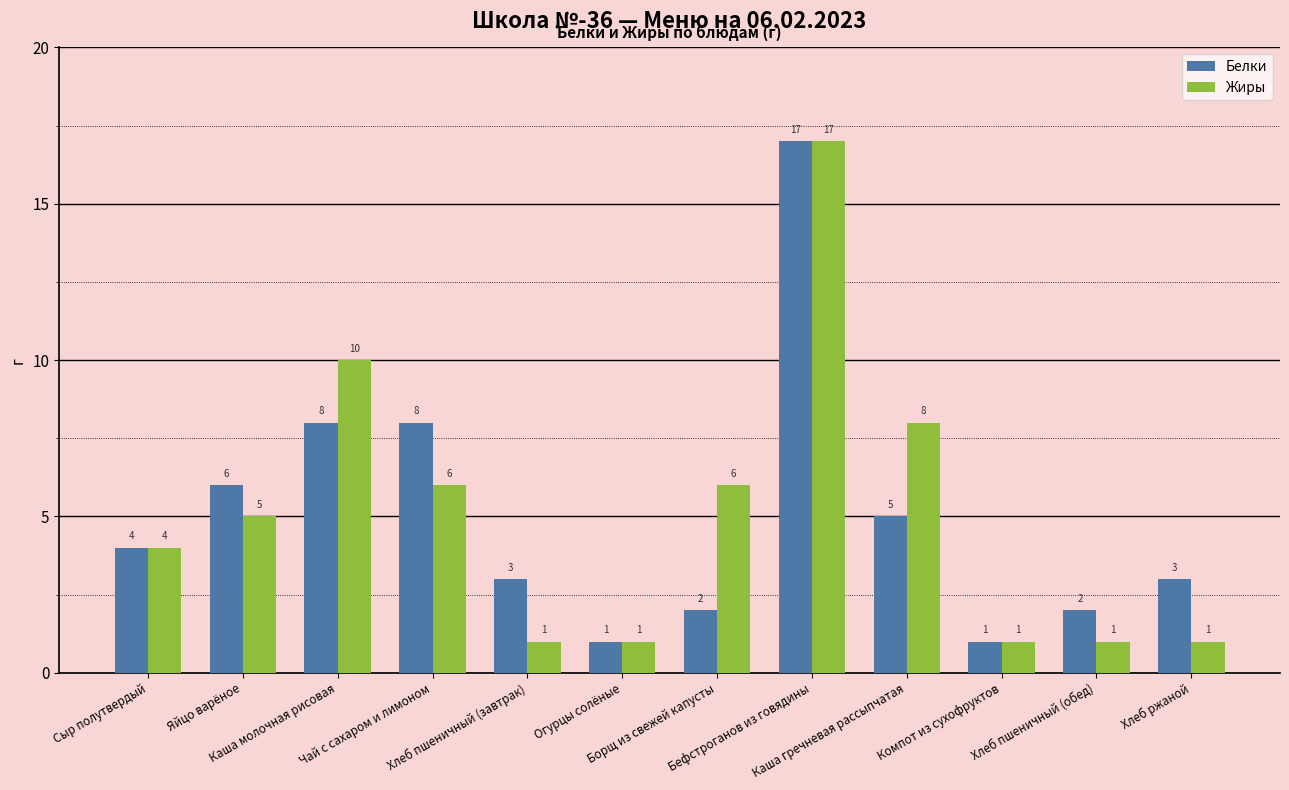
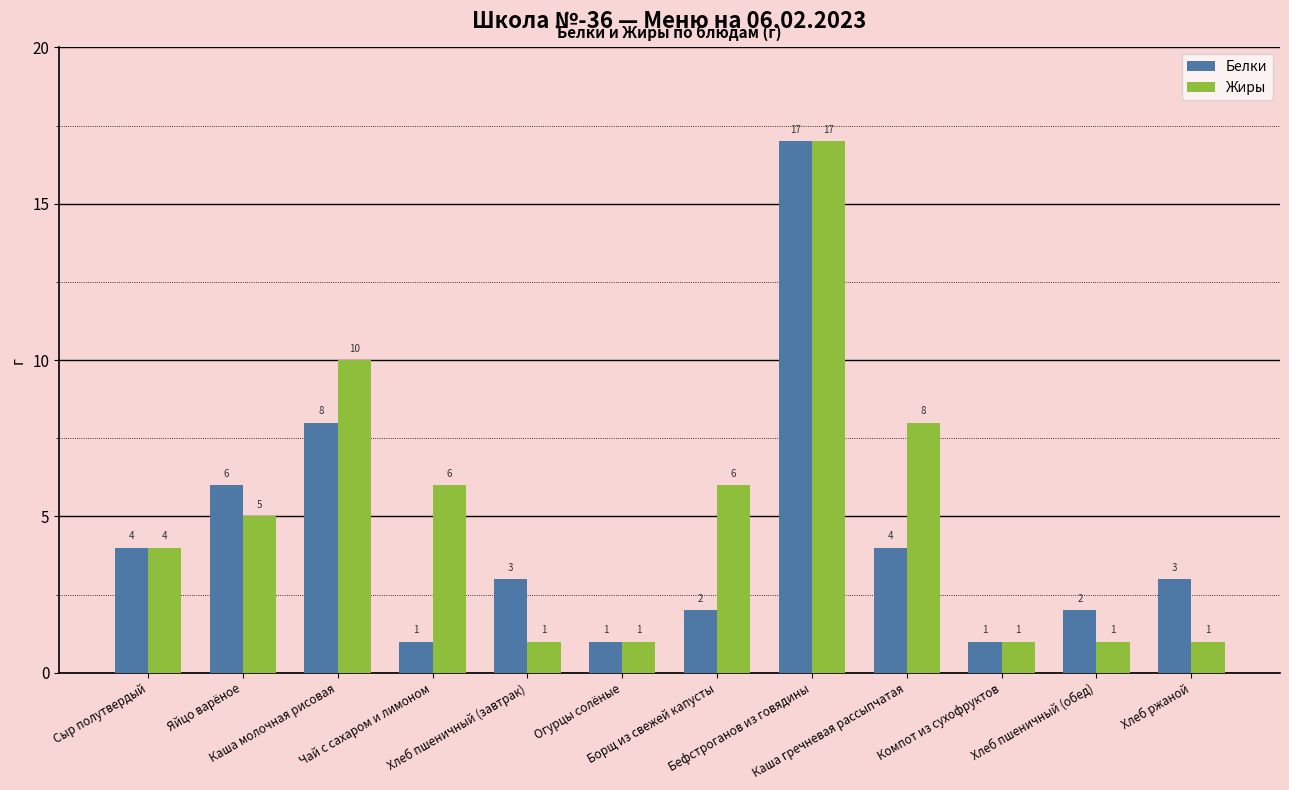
  {
    "Белки": {
      "Сыр полутвердый": 4,
      "Яйцо варёное": 6,
      "Каша молочная рисовая": 8,
-     "Чай с сахаром и лимоном": 8,
+     "Чай с сахаром и лимоном": 1,
      "Хлеб пшеничный (завтрак)": 3,
      "Огурцы солёные": 1,
      "Борщ из свежей капусты": 2,
      "Бефстроганов из говядины": 17,
-     "Каша гречневая рассыпчатая": 5,
+     "Каша гречневая рассыпчатая": 4,
      "Компот из сухофруктов": 1,
      "Хлеб пшеничный (обед)": 2,
      "Хлеб ржаной": 3
    },
    "Жиры": {
      "Сыр полутвердый": 4,
      "Яйцо варёное": 5,
      "Каша молочная рисовая": 10,
      "Чай с сахаром и лимоном": 6,
      "Хлеб пшеничный (завтрак)": 1,
      "Огурцы солёные": 1,
      "Борщ из свежей капусты": 6,
      "Бефстроганов из говядины": 17,
      "Каша гречневая рассыпчатая": 8,
      "Компот из сухофруктов": 1,
      "Хлеб пшеничный (обед)": 1,
      "Хлеб ржаной": 1
    }
  }
